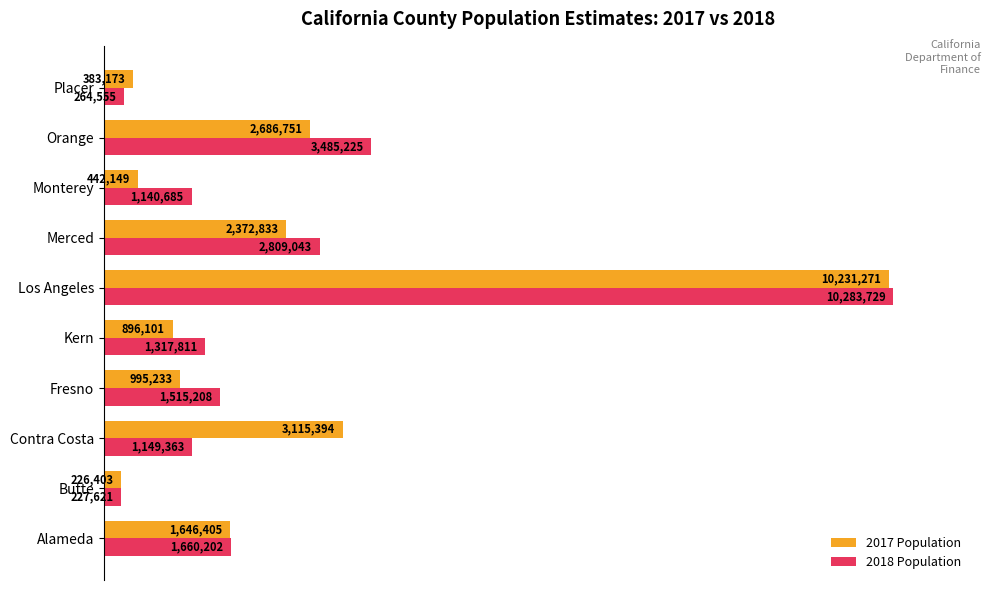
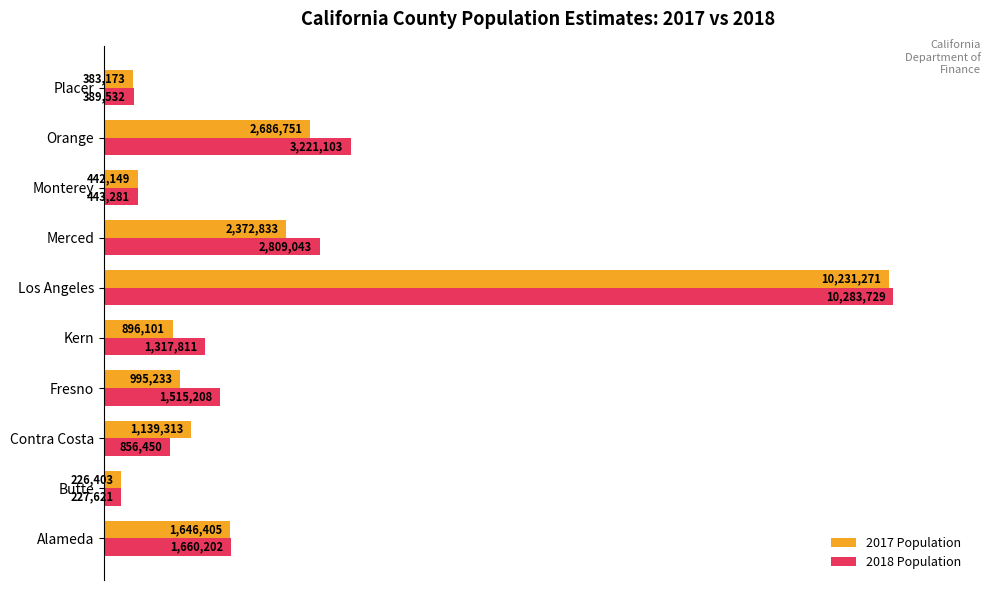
  {
    "2017 Population": {
-     "Contra Costa": "3,115,394"
+     "Contra Costa": "1,139,313"
    },
    "2018 Population": {
-     "Placer": "264,555",
-     "Orange": "3,485,225",
-     "Monterey": "1,140,685",
-     "Contra Costa": "1,149,363"
+     "Placer": "389,532",
+     "Orange": "3,221,103",
+     "Monterey": "443,281",
+     "Contra Costa": "856,450"
    }
  }
